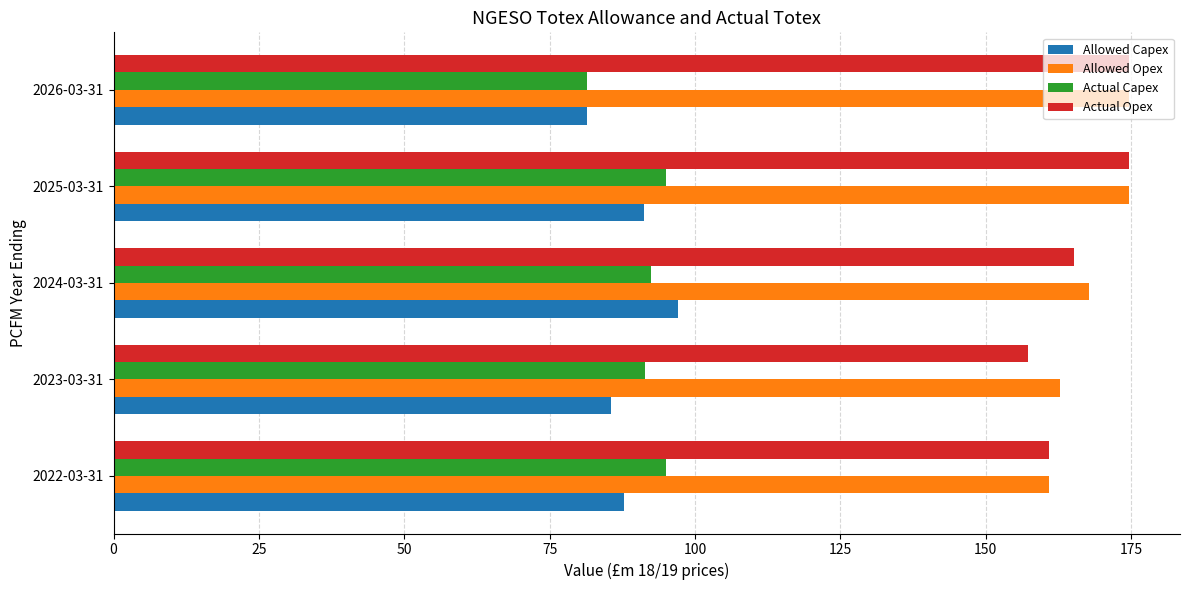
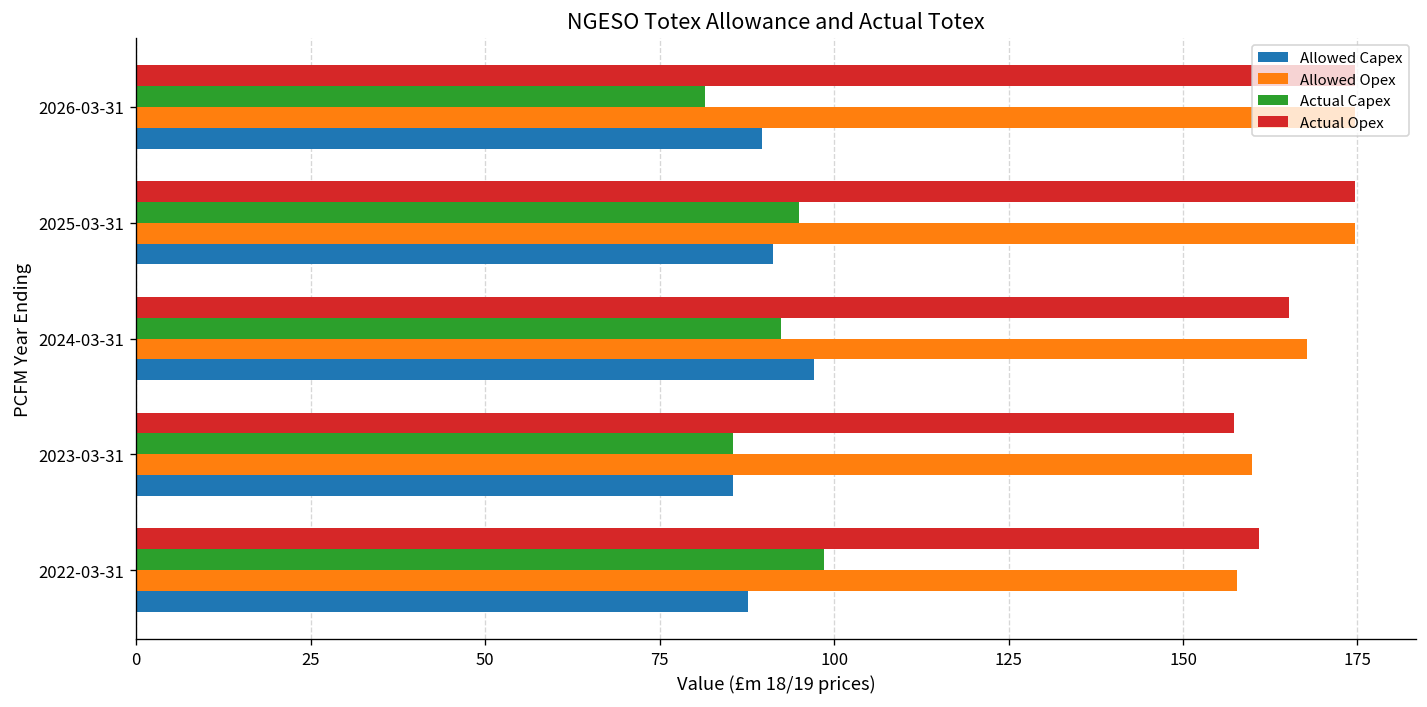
  {
    "Allowed Capex": {
-     "2026-03-31": 81,
+     "2026-03-31": 90,
      "2025-03-31": 91,
      "2024-03-31": 97,
      "2023-03-31": 86,
      "2022-03-31": 88
    },
    "Allowed Opex": {
      "2025-03-31": 175,
      "2024-03-31": 168,
-     "2023-03-31": 163,
-     "2022-03-31": 161
+     "2023-03-31": 160,
+     "2022-03-31": 158
    },
    "Actual Capex": {
      "2026-03-31": 81,
      "2025-03-31": 95,
      "2024-03-31": 92,
-     "2023-03-31": 91,
-     "2022-03-31": 95
+     "2023-03-31": 86,
+     "2022-03-31": 98
    },
    "Actual Opex": {
      "2025-03-31": 175,
      "2024-03-31": 165,
      "2023-03-31": 157,
      "2022-03-31": 161
    }
  }
